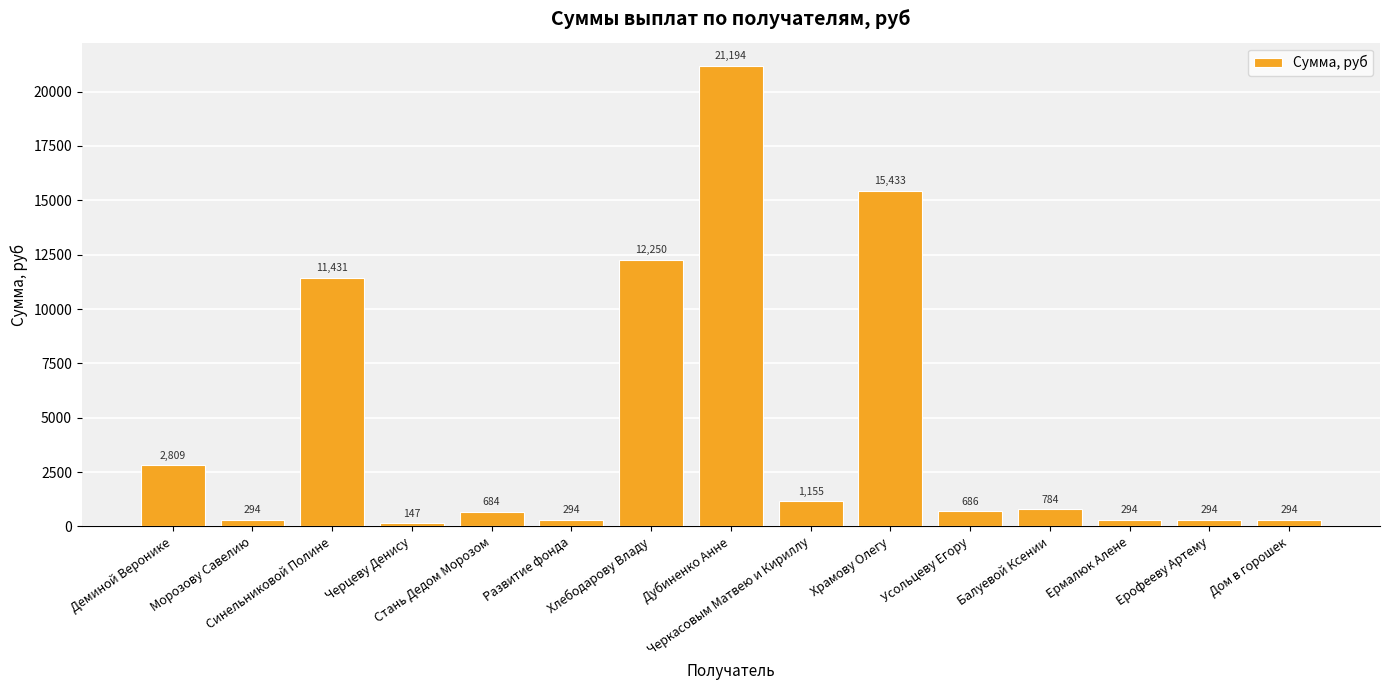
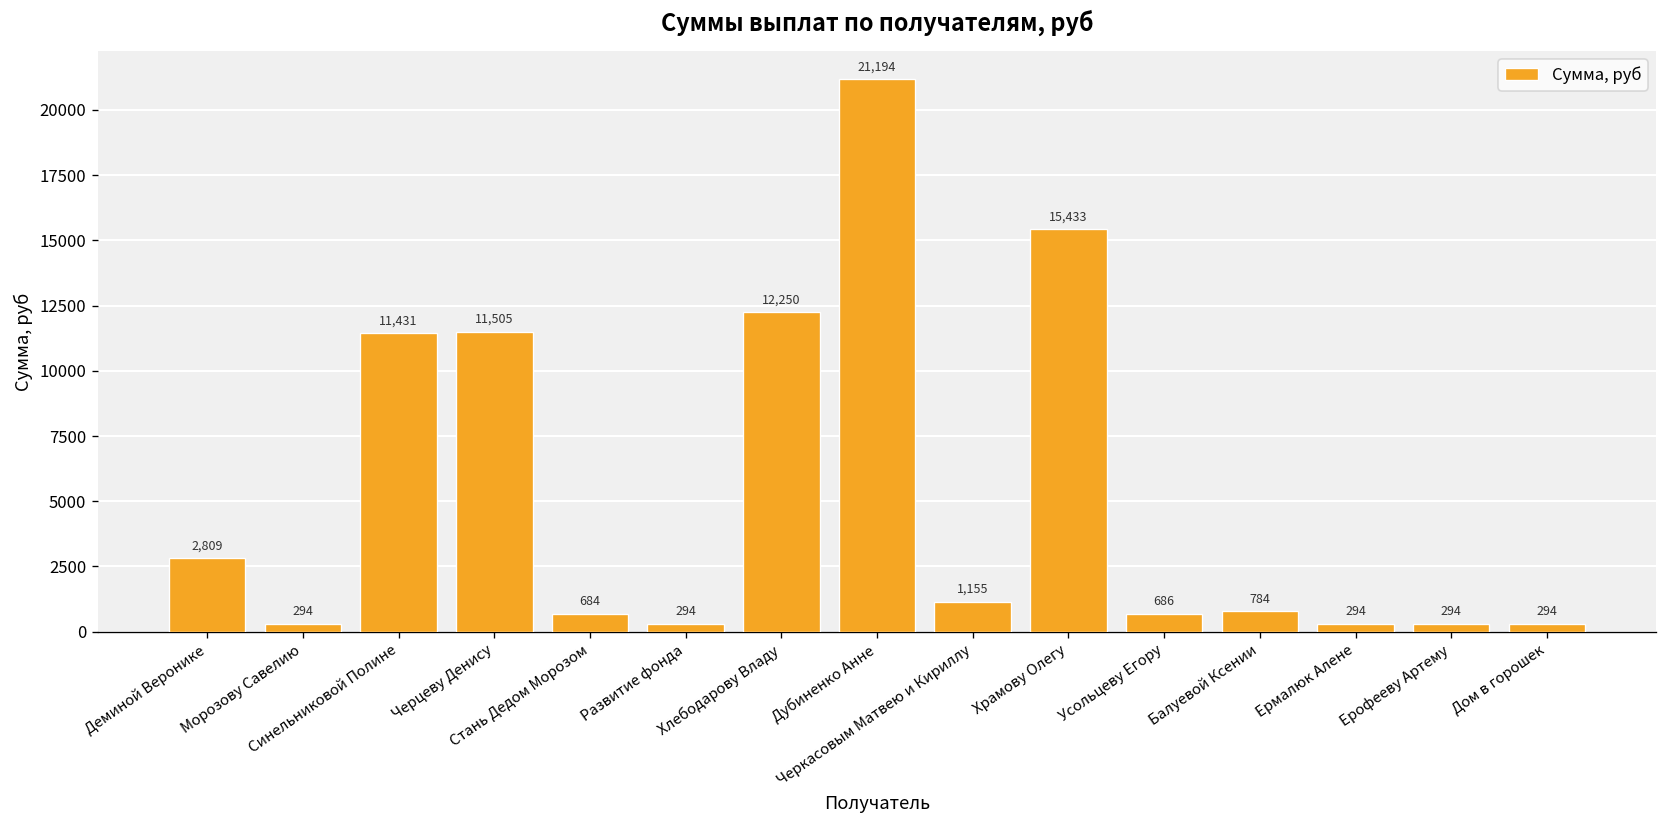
  {
    "Деминой Веронике": "2,809",
    "Морозову Савелию": "294",
    "Синельниковой Полине": "11,431",
-   "Черцеву Денису": "147",
+   "Черцеву Денису": "11,505",
    "Стань Дедом Морозом": "684",
    "Развитие фонда": "294",
    "Хлебодарову Владу": "12,250",
    "Дубиненко Анне": "21,194",
    "Черкасовым Матвею и Кириллу": "1,155",
    "Храмову Олегу": "15,433",
    "Усольцеву Егору": "686",
    "Балуевой Ксении": "784",
    "Ермалюк Алене": "294",
    "Ерофееву Артему": "294",
    "Дом в горошек": "294"
  }
